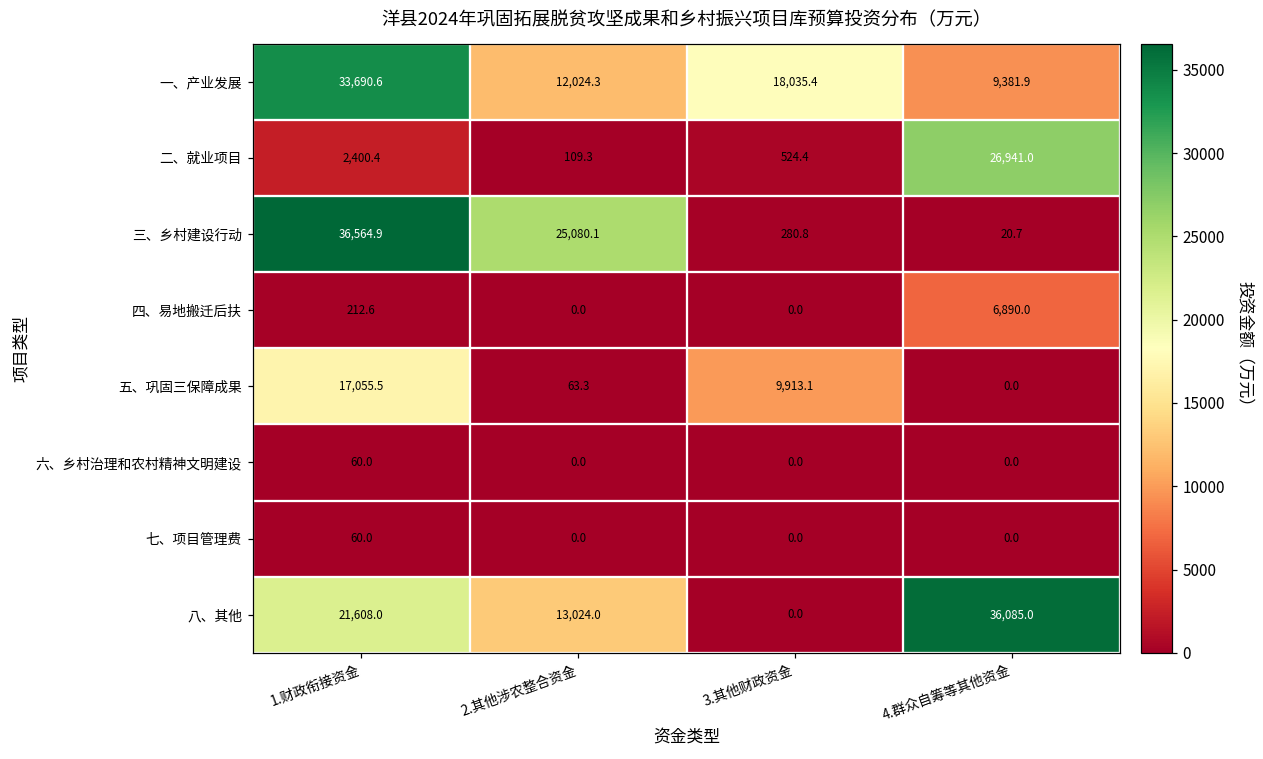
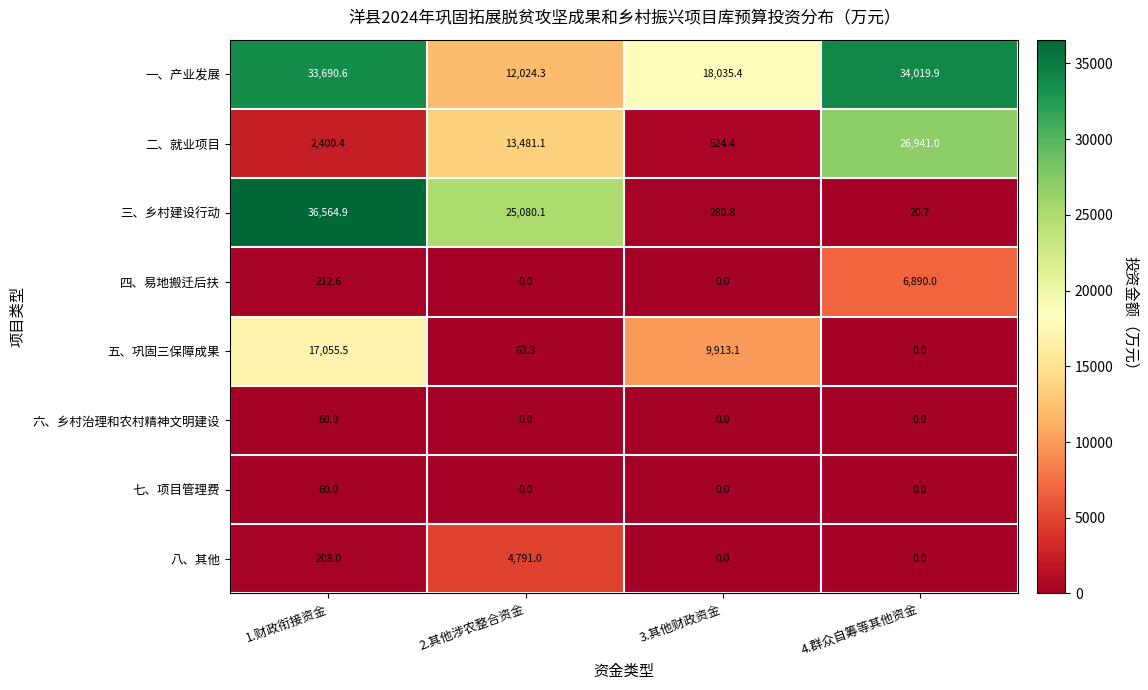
  {
    "一、产业发展": {
      "1.财政衔接资金": "33,690.6",
      "2.其他涉农整合资金": "12,024.3",
      "3.其他财政资金": "18,035.4",
-     "4.群众自筹等其他资金": "9,381.9"
+     "4.群众自筹等其他资金": "34,019.9"
    },
    "二、就业项目": {
      "1.财政衔接资金": "2,400.4",
-     "2.其他涉农整合资金": "109.3",
+     "2.其他涉农整合资金": "13,481.1",
      "3.其他财政资金": "524.4",
      "4.群众自筹等其他资金": "26,941.0"
    },
    "三、乡村建设行动": {
      "1.财政衔接资金": "36,564.9",
      "2.其他涉农整合资金": "25,080.1",
      "3.其他财政资金": "280.8",
      "4.群众自筹等其他资金": "20.7"
    },
    "四、易地搬迁后扶": {
      "1.财政衔接资金": "212.6",
      "2.其他涉农整合资金": "0.0",
      "3.其他财政资金": "0.0",
      "4.群众自筹等其他资金": "6,890.0"
    },
    "五、巩固三保障成果": {
      "1.财政衔接资金": "17,055.5",
      "2.其他涉农整合资金": "63.3",
      "3.其他财政资金": "9,913.1",
      "4.群众自筹等其他资金": "0.0"
    },
    "六、乡村治理和农村精神文明建设": {
      "1.财政衔接资金": "60.0",
      "2.其他涉农整合资金": "0.0",
      "3.其他财政资金": "0.0",
      "4.群众自筹等其他资金": "0.0"
    },
    "七、项目管理费": {
      "1.财政衔接资金": "60.0",
      "2.其他涉农整合资金": "0.0",
      "3.其他财政资金": "0.0",
      "4.群众自筹等其他资金": "0.0"
    },
    "八、其他": {
-     "1.财政衔接资金": "21,608.0",
-     "2.其他涉农整合资金": "13,024.0",
+     "1.财政衔接资金": "208.0",
+     "2.其他涉农整合资金": "4,791.0",
      "3.其他财政资金": "0.0",
-     "4.群众自筹等其他资金": "36,085.0"
+     "4.群众自筹等其他资金": "0.0"
    }
  }
